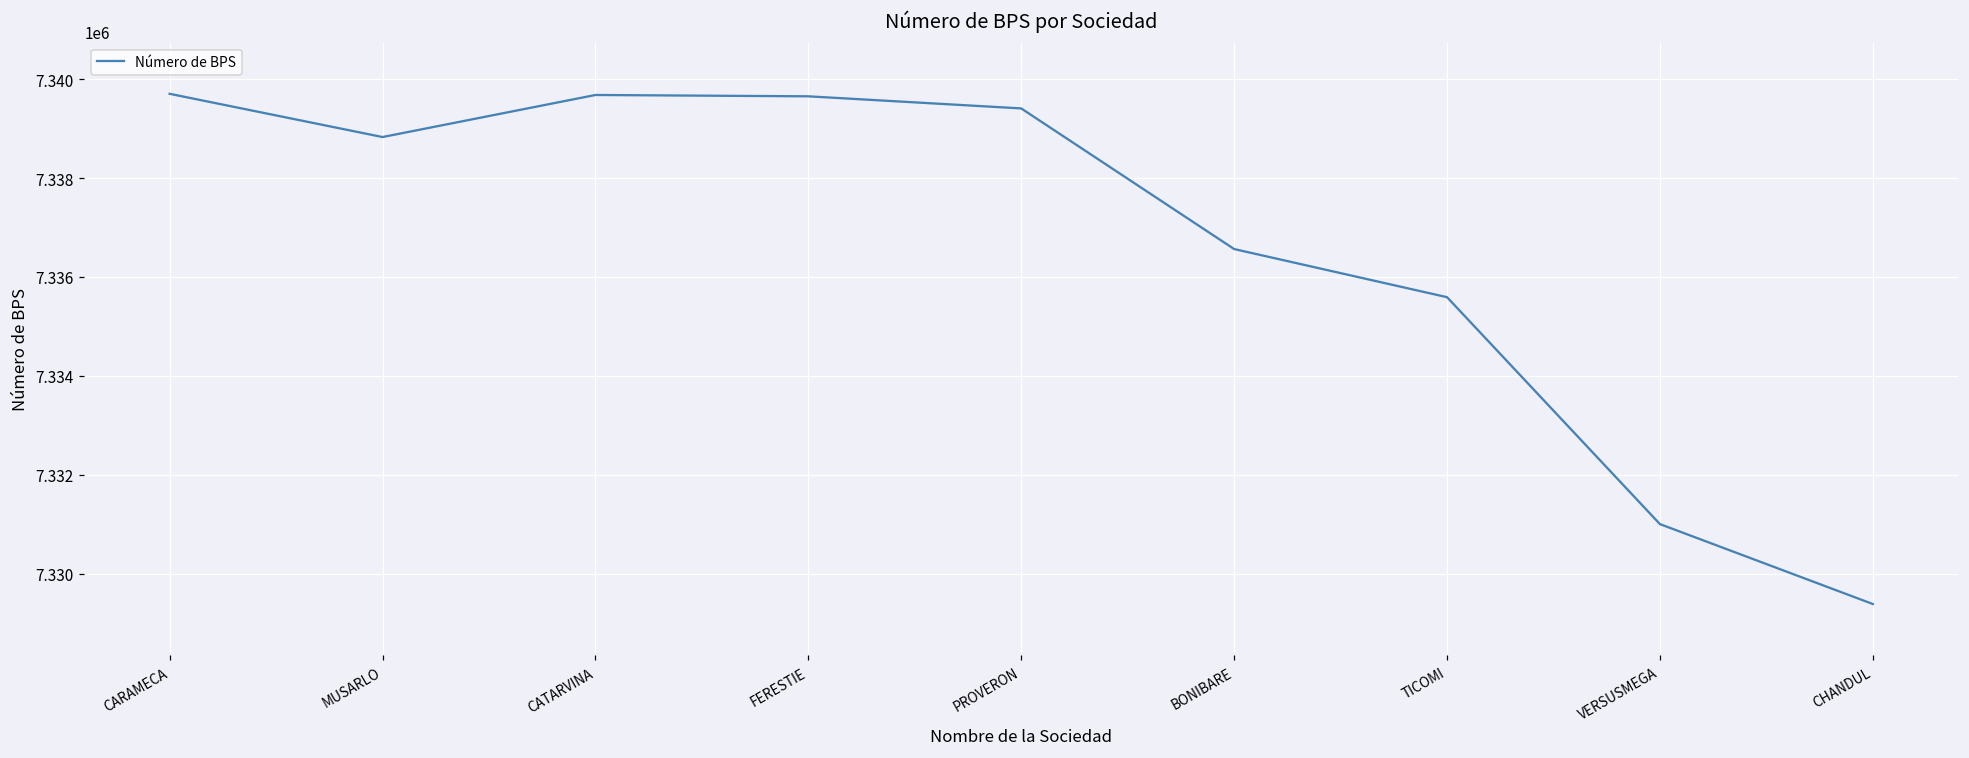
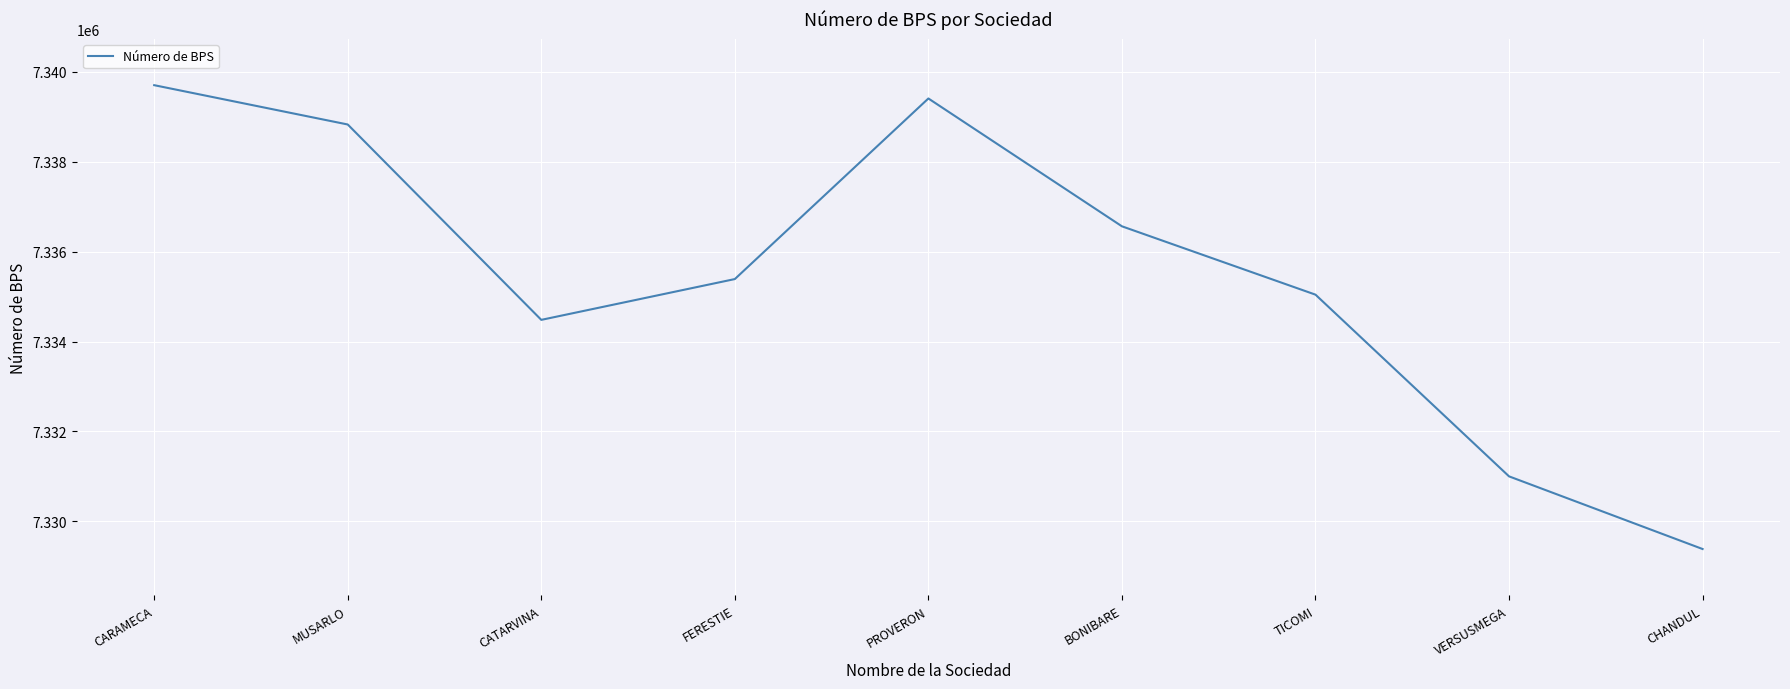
  {
    "CARAMECA": 7339700,
    "MUSARLO": 7338800,
-   "CATARVINA": 7339700,
-   "FERESTIE": 7339700,
+   "CATARVINA": 7334500,
+   "FERESTIE": 7335400,
    "PROVERON": 7339400,
    "BONIBARE": 7336600,
-   "TICOMI": 7335600,
+   "TICOMI": 7335000,
    "VERSUSMEGA": 7331000,
    "CHANDUL": 7329400
  }
